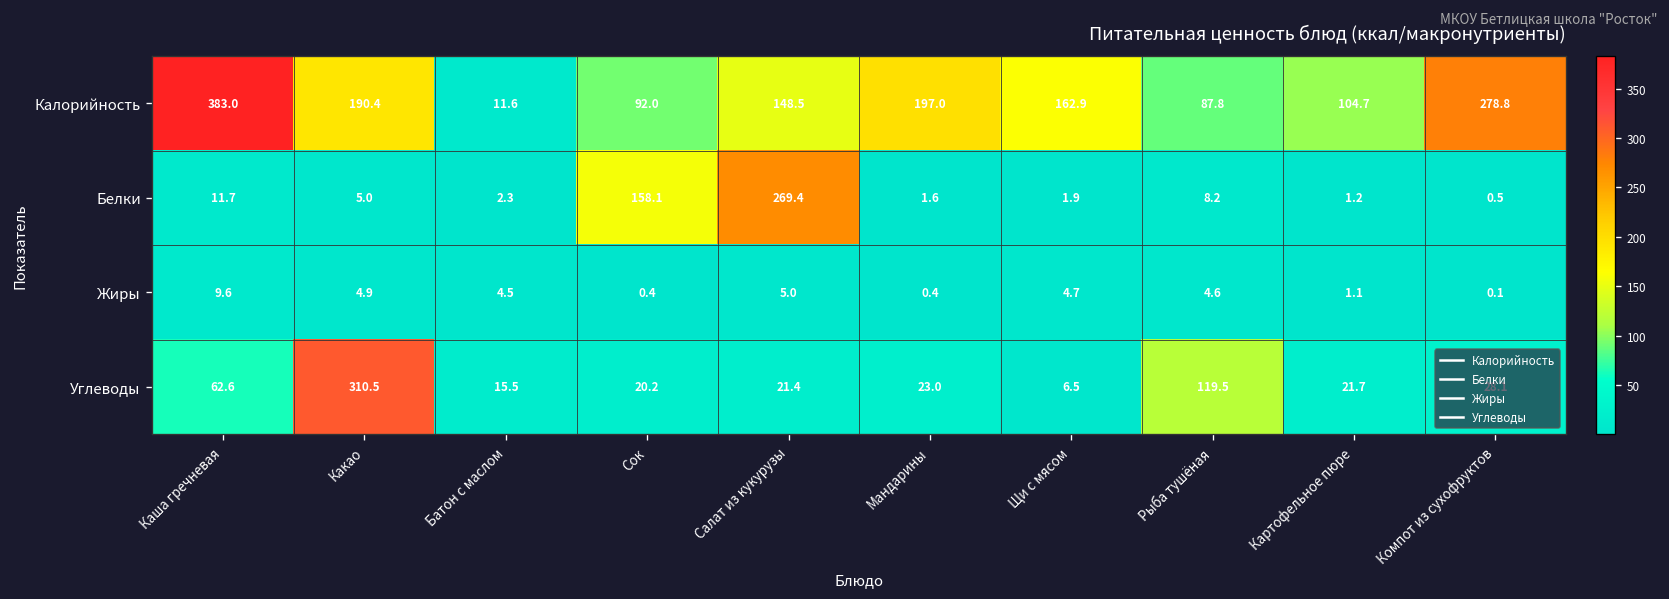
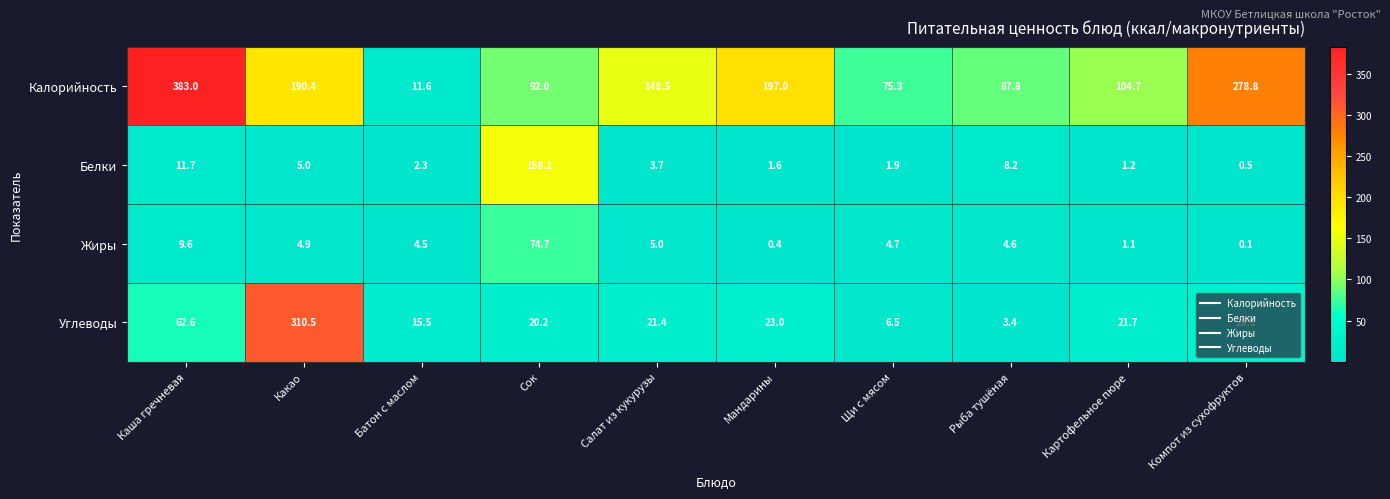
  {
    "Калорийность": {
      "Каша гречневая": 383.0,
      "Какао": 190.4,
      "Батон с маслом": 11.6,
      "Сок": 92.0,
      "Салат из кукурузы": 148.5,
      "Мандарины": 197.0,
-     "Щи с мясом": 162.9,
+     "Щи с мясом": 75.3,
      "Рыба тушёная": 87.8,
      "Картофельное пюре": 104.7,
      "Компот из сухофруктов": 278.8
    },
    "Белки": {
      "Каша гречневая": 11.7,
      "Какао": 5.0,
      "Батон с маслом": 2.3,
      "Сок": 158.1,
-     "Салат из кукурузы": 269.4,
+     "Салат из кукурузы": 3.7,
      "Мандарины": 1.6,
      "Щи с мясом": 1.9,
      "Рыба тушёная": 8.2,
      "Картофельное пюре": 1.2,
      "Компот из сухофруктов": 0.5
    },
    "Жиры": {
      "Каша гречневая": 9.6,
      "Какао": 4.9,
      "Батон с маслом": 4.5,
-     "Сок": 0.4,
+     "Сок": 74.7,
      "Салат из кукурузы": 5.0,
      "Мандарины": 0.4,
      "Щи с мясом": 4.7,
      "Рыба тушёная": 4.6,
      "Картофельное пюре": 1.1,
      "Компот из сухофруктов": 0.1
    },
    "Углеводы": {
      "Каша гречневая": 62.6,
      "Какао": 310.5,
      "Батон с маслом": 15.5,
      "Сок": 20.2,
      "Салат из кукурузы": 21.4,
      "Мандарины": 23.0,
      "Щи с мясом": 6.5,
-     "Рыба тушёная": 119.5,
+     "Рыба тушёная": 3.4,
      "Картофельное пюре": 21.7
    }
  }
